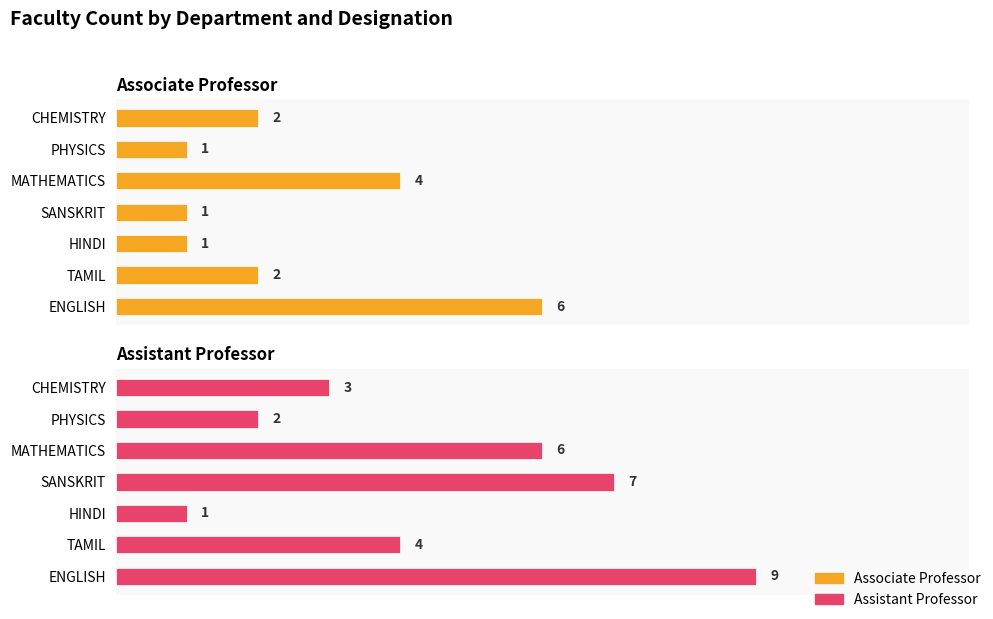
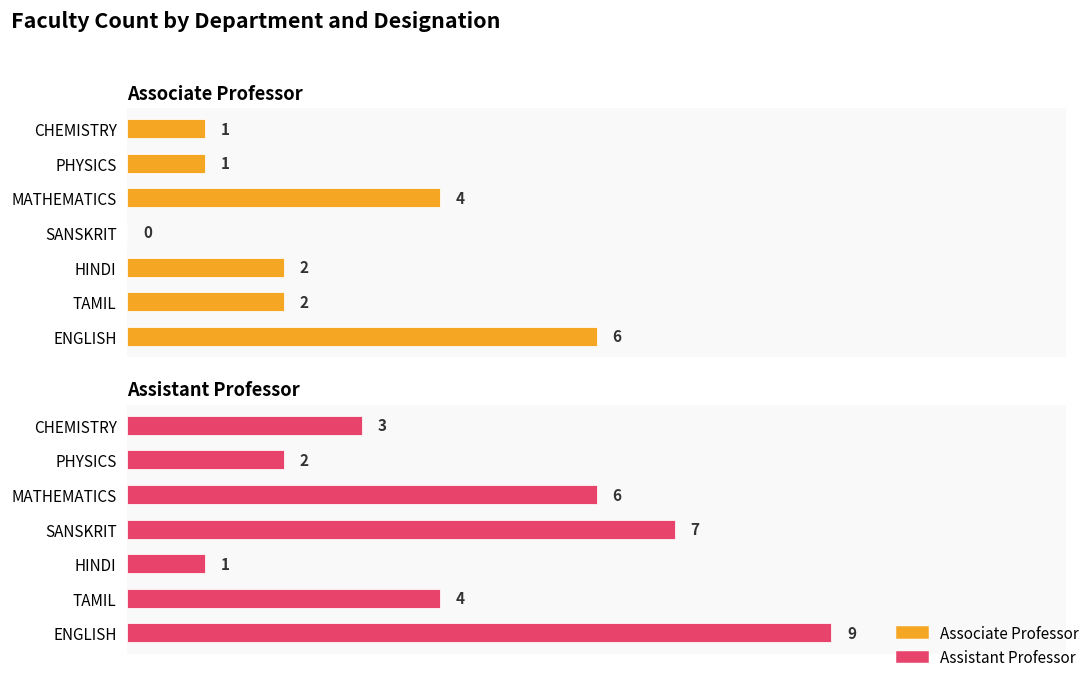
  {
    "Associate Professor": {
-     "CHEMISTRY": 2,
+     "CHEMISTRY": 1,
      "PHYSICS": 1,
      "MATHEMATICS": 4,
-     "SANSKRIT": 1,
-     "HINDI": 1,
+     "SANSKRIT": 0,
+     "HINDI": 2,
      "TAMIL": 2,
      "ENGLISH": 6
    },
    "Assistant Professor": {
      "CHEMISTRY": 3,
      "PHYSICS": 2,
      "MATHEMATICS": 6,
      "SANSKRIT": 7,
      "HINDI": 1,
      "TAMIL": 4,
      "ENGLISH": 9
    }
  }
